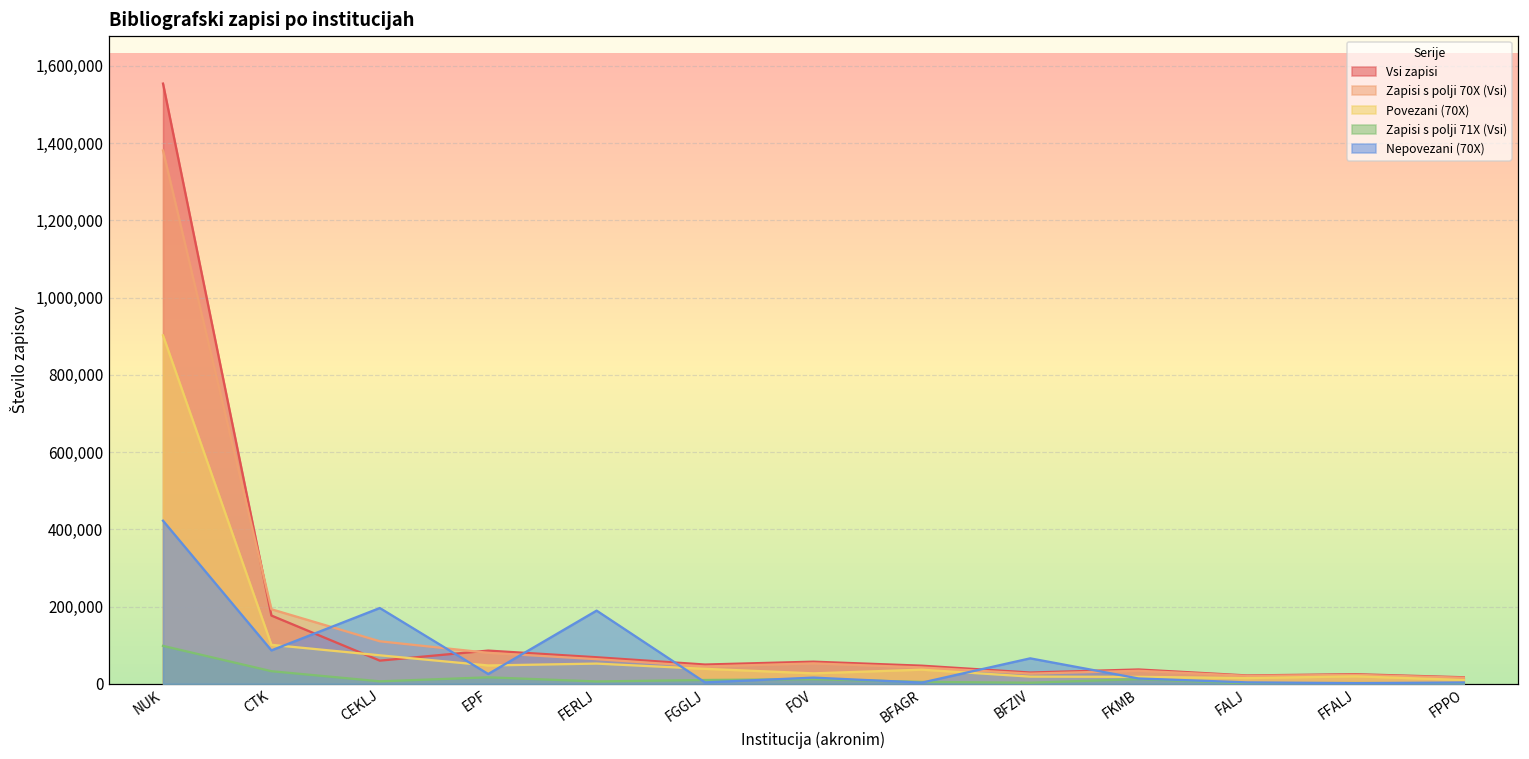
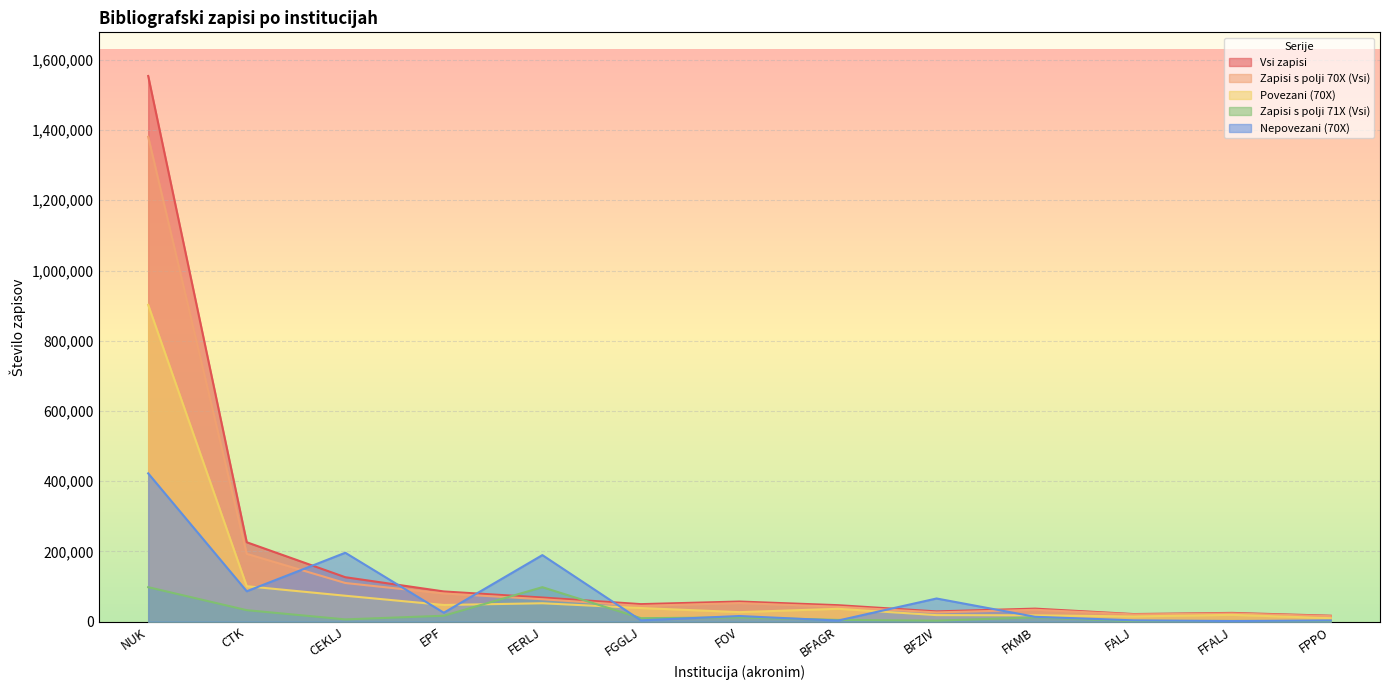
  {
    "Vsi zapisi": {
      "NUK": "1,550,000",
-     "CTK": "180,000",
-     "CEKLJ": "60,000"
+     "CTK": "230,000",
+     "CEKLJ": "130,000"
    },
    "Zapisi s polji 71X (Vsi)": {
      "NUK": "100,000",
      "CTK": "30,000",
      "CEKLJ": "10,000",
      "EPF": "20,000",
-     "FERLJ": "10,000",
+     "FERLJ": "100,000",
      "BFZIV": "0"
    },
    "Nepovezani (70X)": {
      "NUK": "420,000",
      "CTK": "90,000",
      "CEKLJ": "200,000",
      "EPF": "30,000",
      "FERLJ": "190,000",
      "BFZIV": "70,000"
    }
  }
